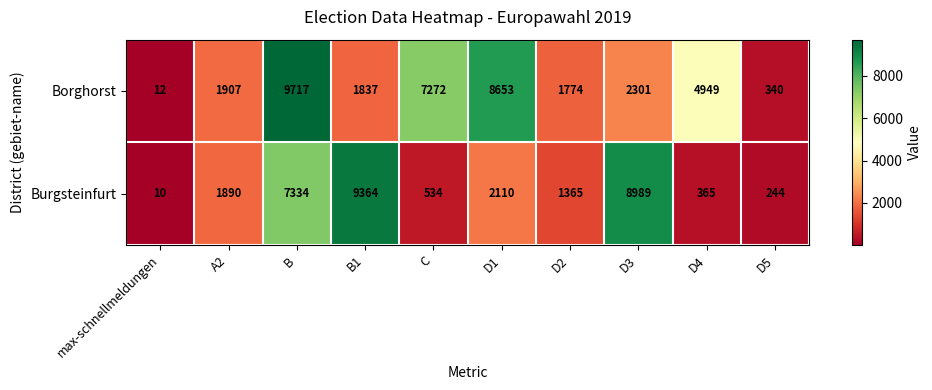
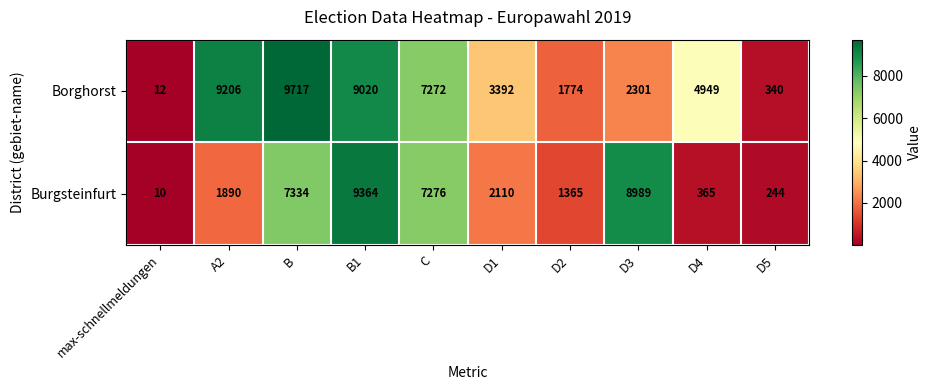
  {
    "Borghorst": {
      "max-schnellmeldungen": 12,
-     "A2": 1907,
+     "A2": 9206,
      "B": 9717,
-     "B1": 1837,
+     "B1": 9020,
      "C": 7272,
-     "D1": 8653,
+     "D1": 3392,
      "D2": 1774,
      "D3": 2301,
      "D4": 4949,
      "D5": 340
    },
    "Burgsteinfurt": {
      "max-schnellmeldungen": 10,
      "A2": 1890,
      "B": 7334,
      "B1": 9364,
-     "C": 534,
+     "C": 7276,
      "D1": 2110,
      "D2": 1365,
      "D3": 8989,
      "D4": 365,
      "D5": 244
    }
  }
